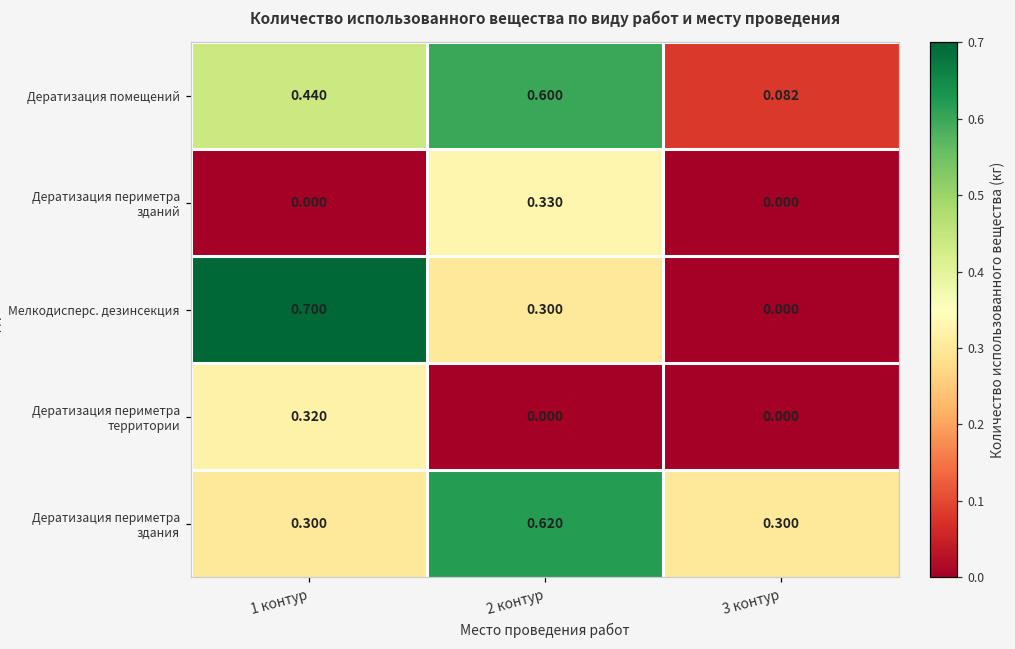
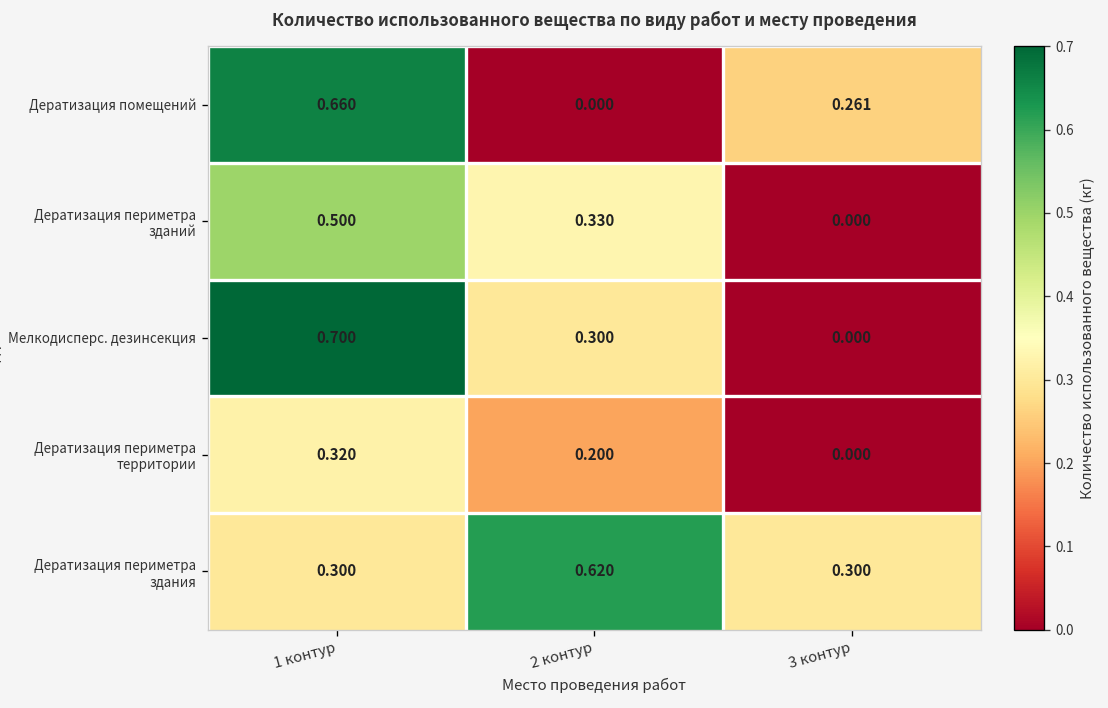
  {
    "Дератизация помещений": {
-     "1 контур": 0.440,
-     "2 контур": 0.600,
-     "3 контур": 0.082
+     "1 контур": 0.660,
+     "2 контур": 0.000,
+     "3 контур": 0.261
    },
    "Дератизация периметра зданий": {
-     "1 контур": 0.000,
+     "1 контур": 0.500,
      "2 контур": 0.330,
      "3 контур": 0.000
    },
    "Мелкодисперс. дезинсекция": {
      "1 контур": 0.700,
      "2 контур": 0.300,
      "3 контур": 0.000
    },
    "Дератизация периметра территории": {
      "1 контур": 0.320,
-     "2 контур": 0.000,
+     "2 контур": 0.200,
      "3 контур": 0.000
    },
    "Дератизация периметра здания": {
      "1 контур": 0.300,
      "2 контур": 0.620,
      "3 контур": 0.300
    }
  }
